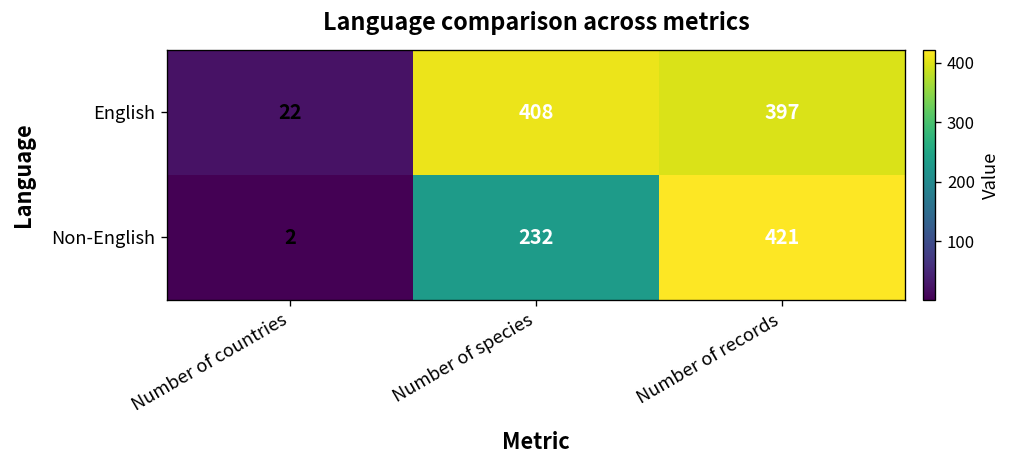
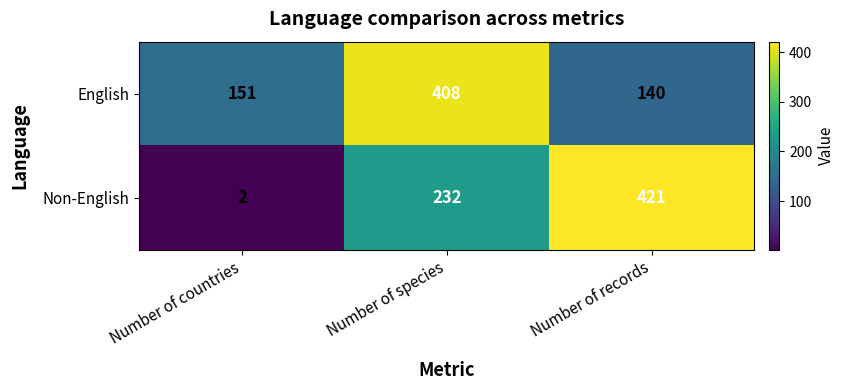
  {
    "English": {
-     "Number of countries": 22,
+     "Number of countries": 151,
      "Number of species": 408,
-     "Number of records": 397
+     "Number of records": 140
    },
    "Non-English": {
      "Number of countries": 2,
      "Number of species": 232,
      "Number of records": 421
    }
  }
